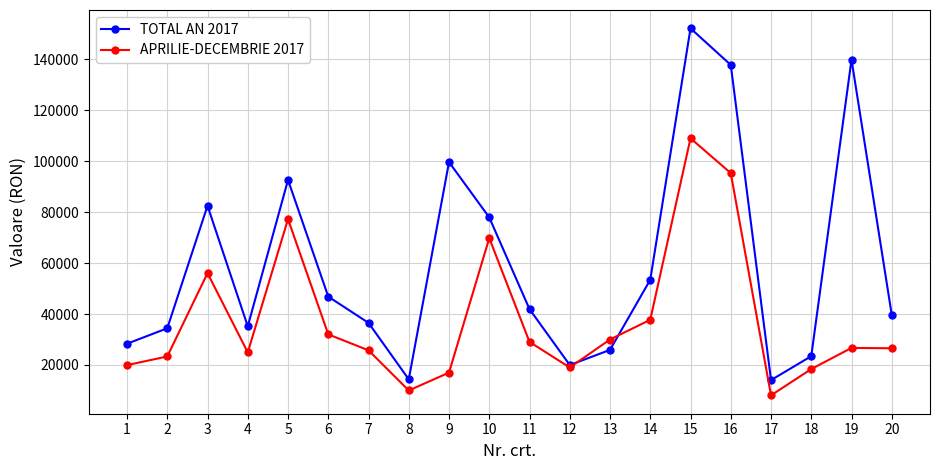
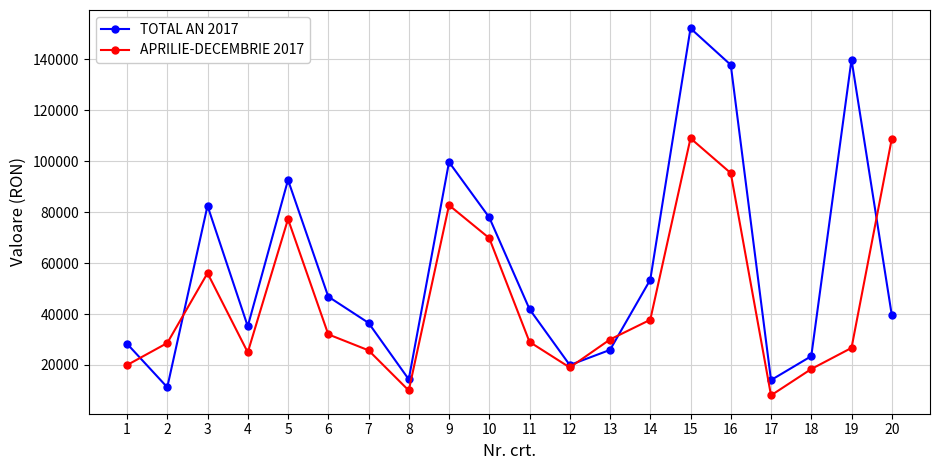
  {
    "TOTAL AN 2017": {
      "1": 28000,
-     "2": 34000,
+     "2": 11000,
      "3": 83000,
      "4": 35000,
      "5": 93000,
      "6": 47000,
      "7": 37000,
      "8": 14000,
      "9": 100000,
      "10": 78000,
      "11": 42000,
      "13": 26000,
      "14": 53000,
      "15": 152000,
      "16": 138000,
      "17": 14000,
      "18": 23000,
      "19": 140000,
      "20": 40000
    },
    "APRILIE-DECEMBRIE 2017": {
      "1": 20000,
-     "2": 23000,
+     "2": 29000,
      "3": 56000,
      "4": 25000,
      "5": 77000,
      "6": 32000,
      "7": 26000,
      "8": 10000,
-     "9": 17000,
+     "9": 83000,
      "10": 70000,
      "11": 29000,
      "13": 30000,
      "14": 38000,
      "15": 109000,
      "16": 95000,
      "17": 8000,
      "18": 18000,
      "19": 27000,
-     "20": 27000
+     "20": 109000
    }
  }
